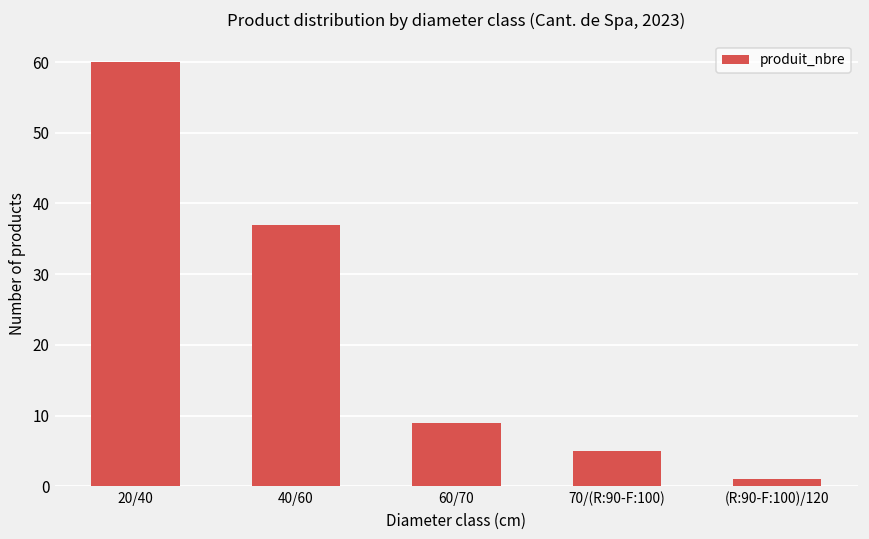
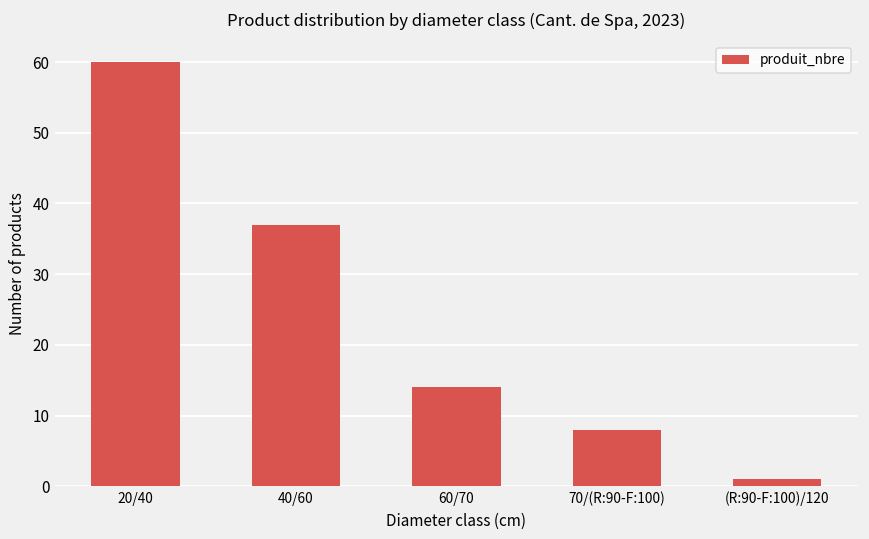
  {
    "20/40": 60,
    "40/60": 37,
-   "60/70": 9,
-   "70/(R:90-F:100)": 5,
+   "60/70": 14,
+   "70/(R:90-F:100)": 8,
    "(R:90-F:100)/120": 1
  }
